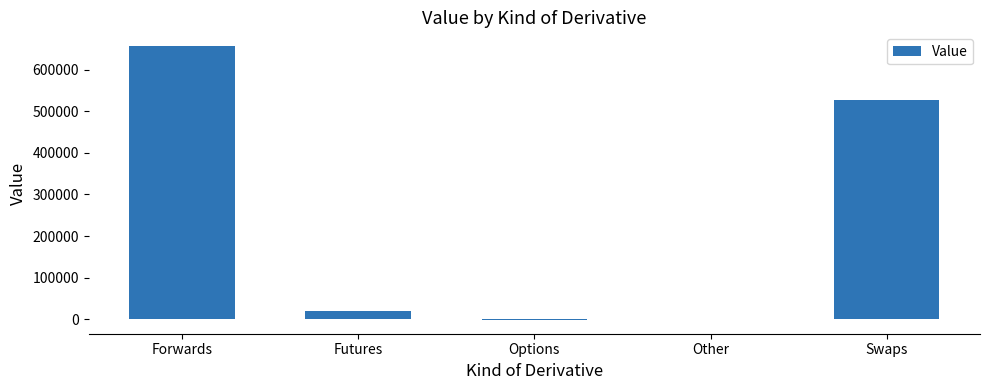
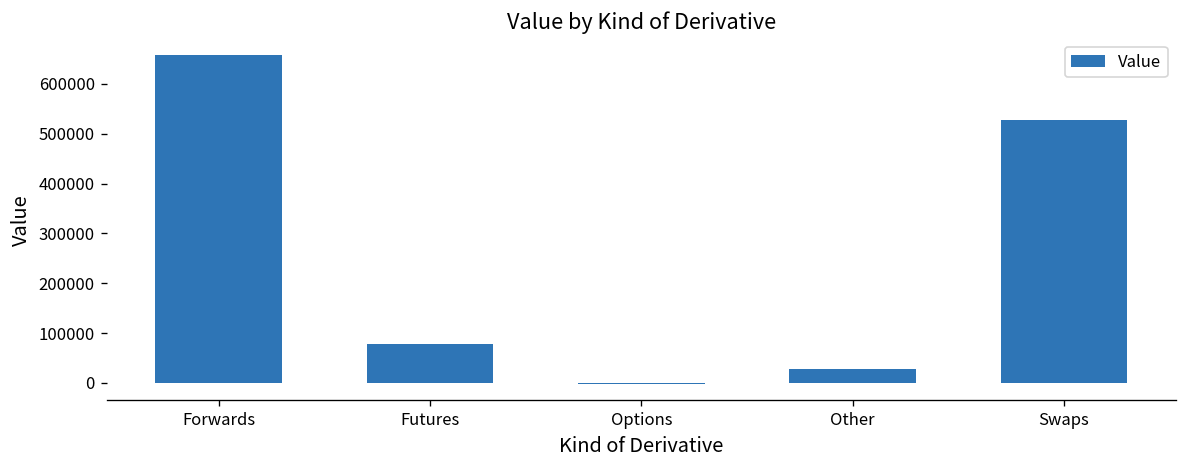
  {
    "Forwards": 660000,
-   "Futures": 20000,
-   "Other": 0,
+   "Futures": 80000,
+   "Other": 30000,
    "Swaps": 530000
  }
